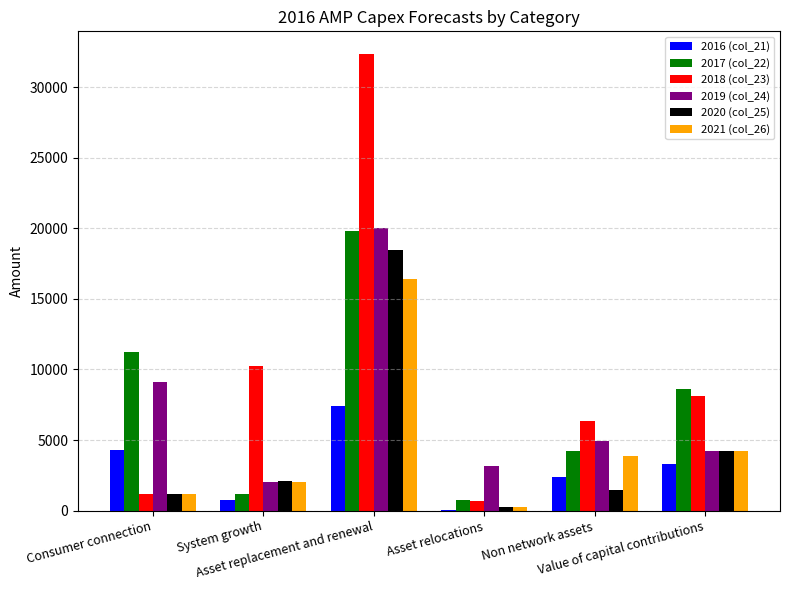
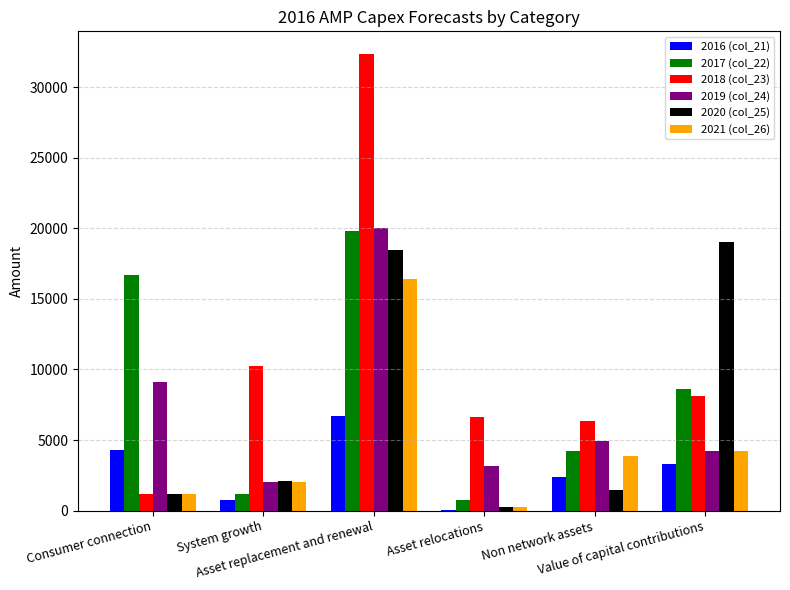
  {
    "2016 (col_21)": {
      "Consumer connection": 4300,
      "System growth": 700,
-     "Asset replacement and renewal": 7400,
+     "Asset replacement and renewal": 6700,
      "Non network assets": 2400,
      "Value of capital contributions": 3300
    },
    "2017 (col_22)": {
-     "Consumer connection": 11200,
+     "Consumer connection": 16700,
      "System growth": 1200,
      "Asset replacement and renewal": 19800,
      "Asset relocations": 800,
      "Non network assets": 4200,
      "Value of capital contributions": 8600
    },
    "2018 (col_23)": {
      "Consumer connection": 1200,
      "System growth": 10200,
      "Asset replacement and renewal": 32400,
-     "Asset relocations": 700,
+     "Asset relocations": 6600,
      "Non network assets": 6400,
      "Value of capital contributions": 8100
    },
    "2019 (col_24)": {
      "Consumer connection": 9100,
      "System growth": 2000,
      "Asset replacement and renewal": 20000,
      "Asset relocations": 3100,
      "Non network assets": 4900,
      "Value of capital contributions": 4200
    },
    "2020 (col_25)": {
      "Consumer connection": 1200,
      "System growth": 2100,
      "Asset replacement and renewal": 18400,
      "Asset relocations": 300,
      "Non network assets": 1500,
-     "Value of capital contributions": 4200
+     "Value of capital contributions": 19000
    },
    "2021 (col_26)": {
      "Consumer connection": 1200,
      "System growth": 2000,
      "Asset replacement and renewal": 16400,
      "Asset relocations": 300,
      "Non network assets": 3900,
      "Value of capital contributions": 4200
    }
  }
